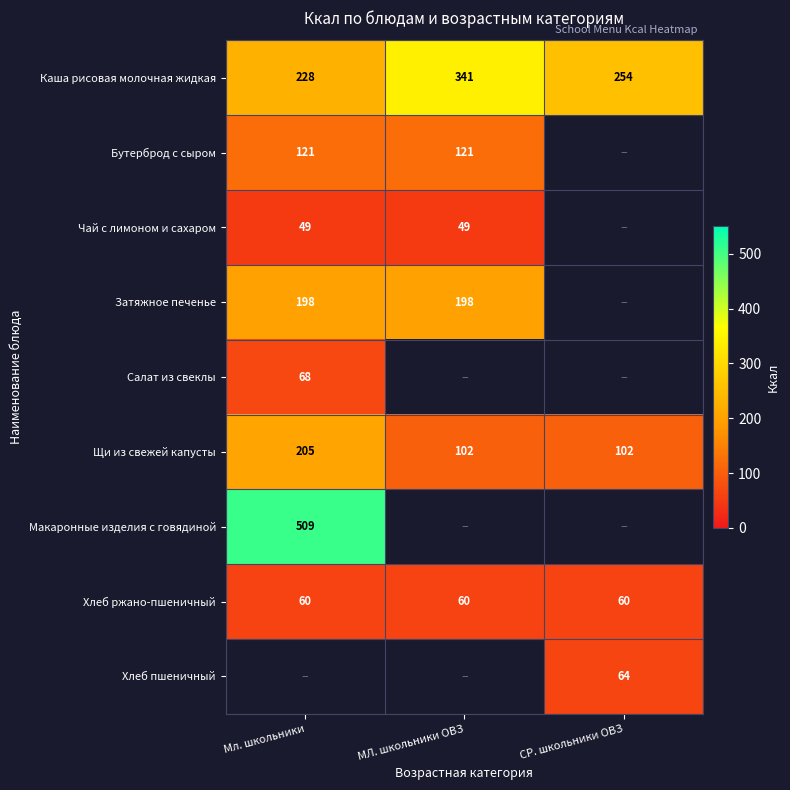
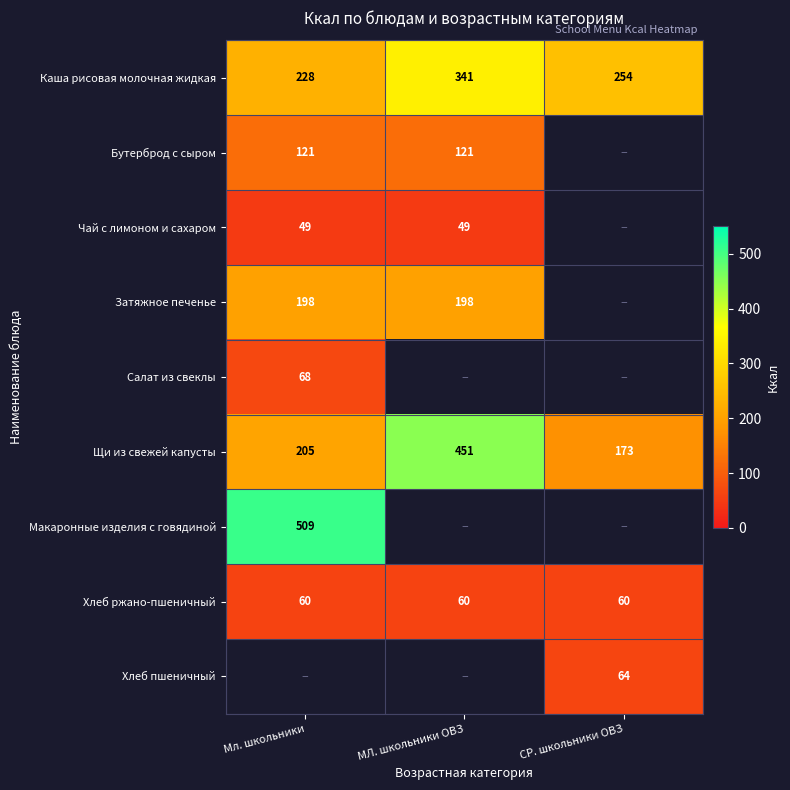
  {
    "Каша рисовая молочная жидкая": {
      "Мл. школьники": 228,
      "МЛ. школьники ОВЗ": 341,
      "СР. школьники ОВЗ": 254
    },
    "Бутерброд с сыром": {
      "Мл. школьники": 121,
      "МЛ. школьники ОВЗ": 121
    },
    "Чай с лимоном и сахаром": {
      "Мл. школьники": 49,
      "МЛ. школьники ОВЗ": 49
    },
    "Затяжное печенье": {
      "Мл. школьники": 198,
      "МЛ. школьники ОВЗ": 198
    },
    "Салат из свеклы": {
      "Мл. школьники": 68
    },
    "Щи из свежей капусты": {
      "Мл. школьники": 205,
-     "МЛ. школьники ОВЗ": 102,
-     "СР. школьники ОВЗ": 102
+     "МЛ. школьники ОВЗ": 451,
+     "СР. школьники ОВЗ": 173
    },
    "Макаронные изделия с говядиной": {
      "Мл. школьники": 509
    },
    "Хлеб ржано-пшеничный": {
      "Мл. школьники": 60,
      "МЛ. школьники ОВЗ": 60,
      "СР. школьники ОВЗ": 60
    },
    "Хлеб пшеничный": {
      "СР. школьники ОВЗ": 64
    }
  }
